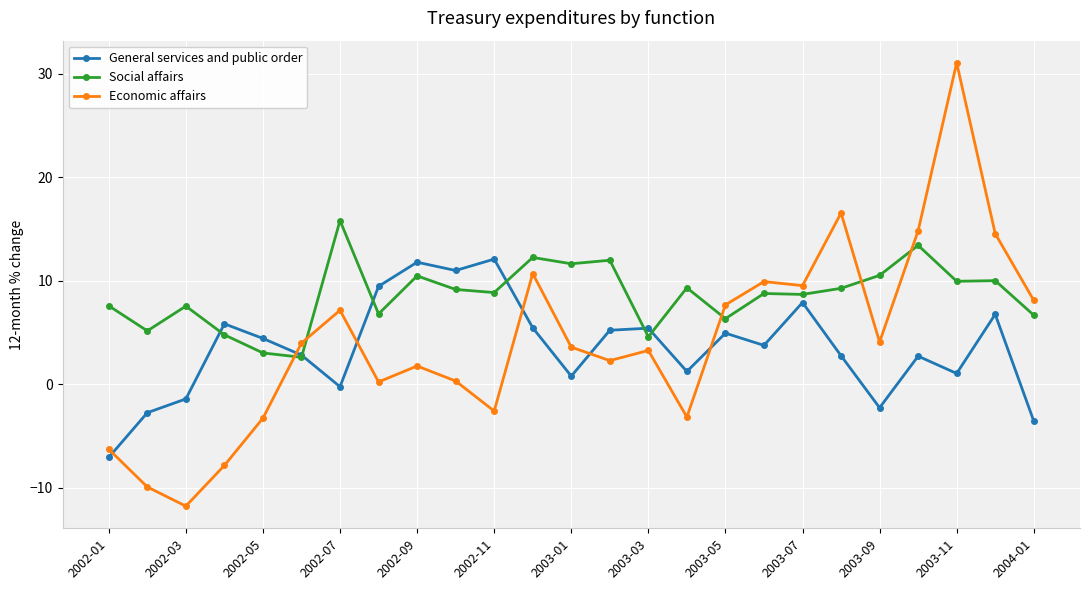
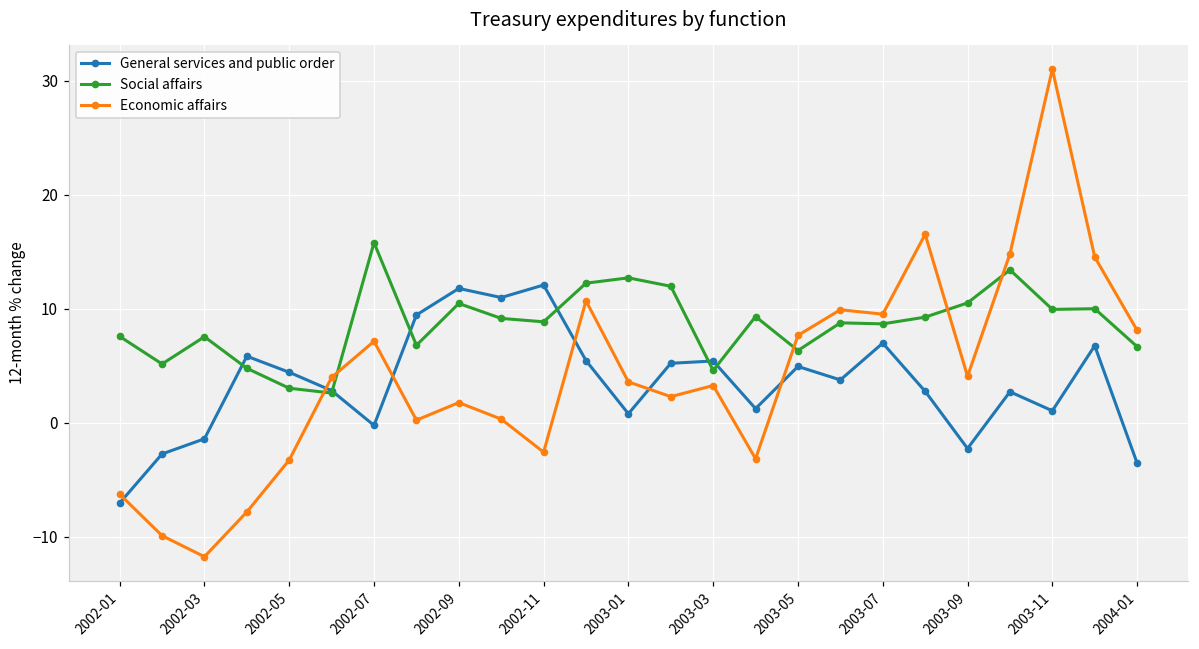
  {
    "General services and public order": {
      "2002-01": -7.1,
      "2002-03": -1.4,
      "2002-05": 4.4,
      "2002-07": -0.2,
      "2002-09": 11.8,
      "2002-11": 12.1,
      "2003-01": 0.8,
      "2003-03": 5.4,
      "2003-05": 4.9,
-     "2003-07": 7.9,
+     "2003-07": 7.0,
      "2003-09": -2.3,
      "2003-11": 1.1,
      "2004-01": -3.5
    },
    "Social affairs": {
      "2002-01": 7.6,
      "2002-03": 7.6,
      "2002-05": 3.0,
      "2002-07": 15.8,
      "2002-09": 10.5,
      "2002-11": 8.9,
-     "2003-01": 11.6,
+     "2003-01": 12.7,
      "2003-03": 4.6,
      "2003-05": 6.3,
      "2003-07": 8.7,
      "2003-09": 10.5,
      "2003-11": 10.0,
      "2004-01": 6.7
    },
    "Economic affairs": {
      "2002-01": -6.3,
      "2002-03": -11.8,
      "2002-05": -3.3,
      "2002-07": 7.2,
      "2002-09": 1.8,
      "2002-11": -2.6,
      "2003-01": 3.6,
      "2003-03": 3.3,
      "2003-05": 7.7,
      "2003-07": 9.5,
      "2003-09": 4.1,
      "2003-11": 31.0,
      "2004-01": 8.1
    }
  }
